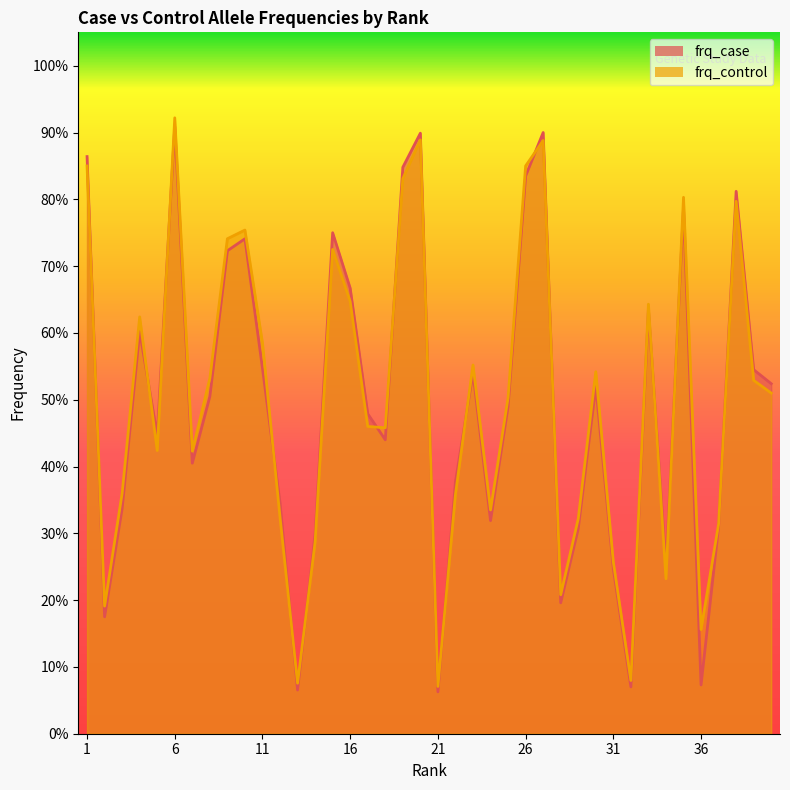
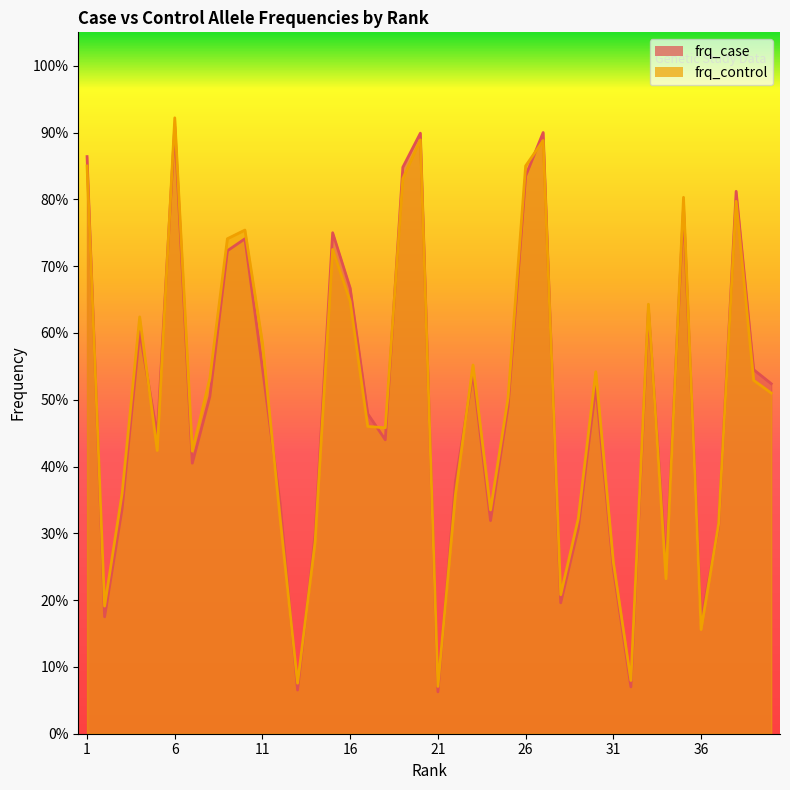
  {
    "frq_case": {
      "1": "86%",
      "6": "91%",
      "11": "55%",
      "16": "67%",
      "21": "6%",
      "26": "84%",
      "31": "25%",
-     "36": "7%"
+     "36": "17%"
    },
    "frq_control": {
      "1": "85%",
      "6": "92%",
      "11": "59%",
      "16": "65%",
      "21": "7%",
      "26": "85%",
      "31": "26%",
      "36": "16%"
    }
  }
